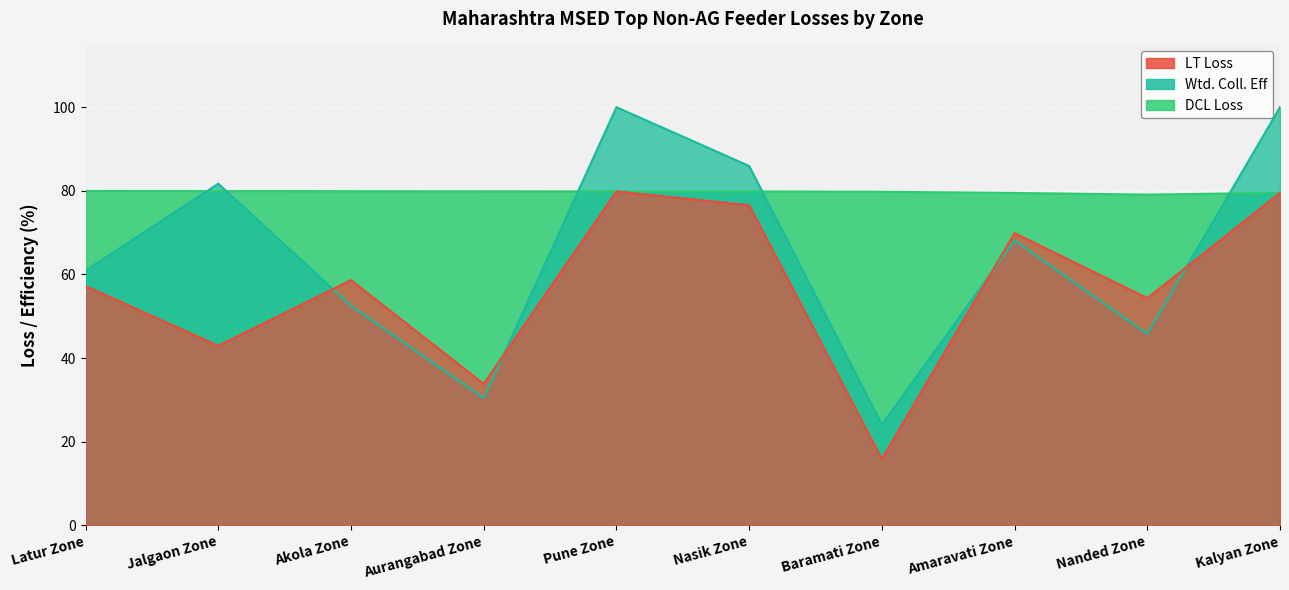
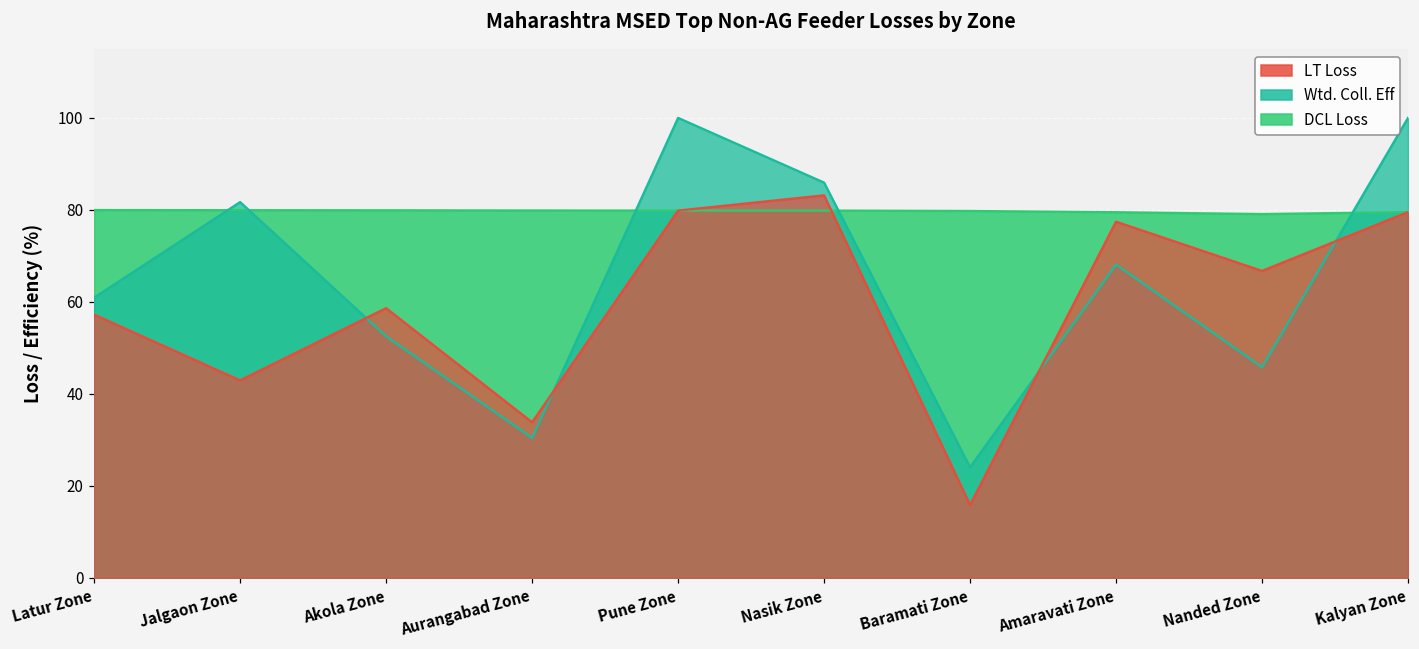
  {
    "LT Loss": {
      "Latur Zone": 57,
      "Jalgaon Zone": 43,
      "Akola Zone": 59,
      "Aurangabad Zone": 34,
-     "Nasik Zone": 77,
+     "Nasik Zone": 83,
      "Baramati Zone": 16,
-     "Amaravati Zone": 70,
-     "Nanded Zone": 54
+     "Amaravati Zone": 77,
+     "Nanded Zone": 67
    }
  }
